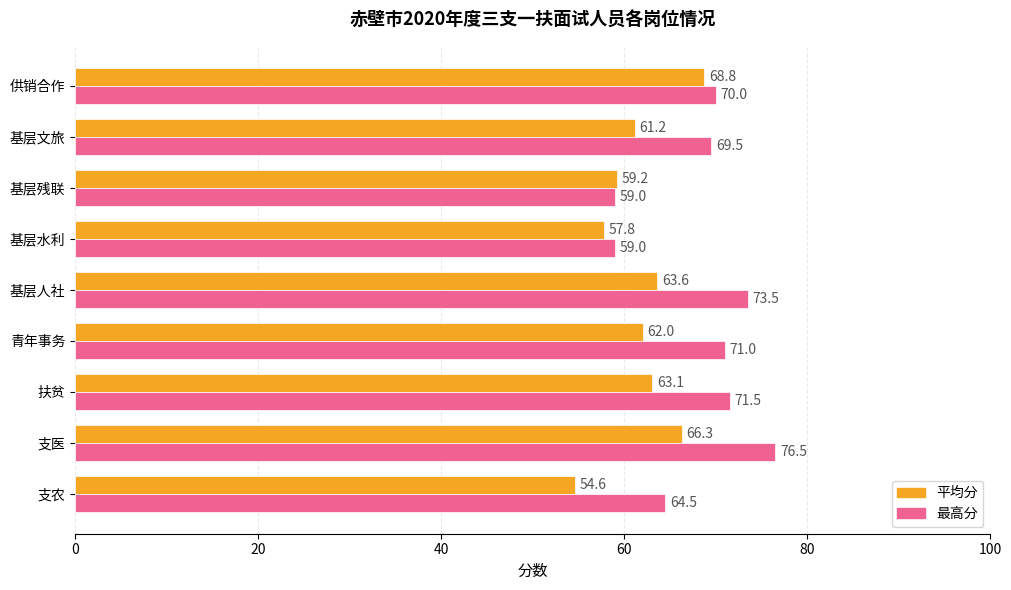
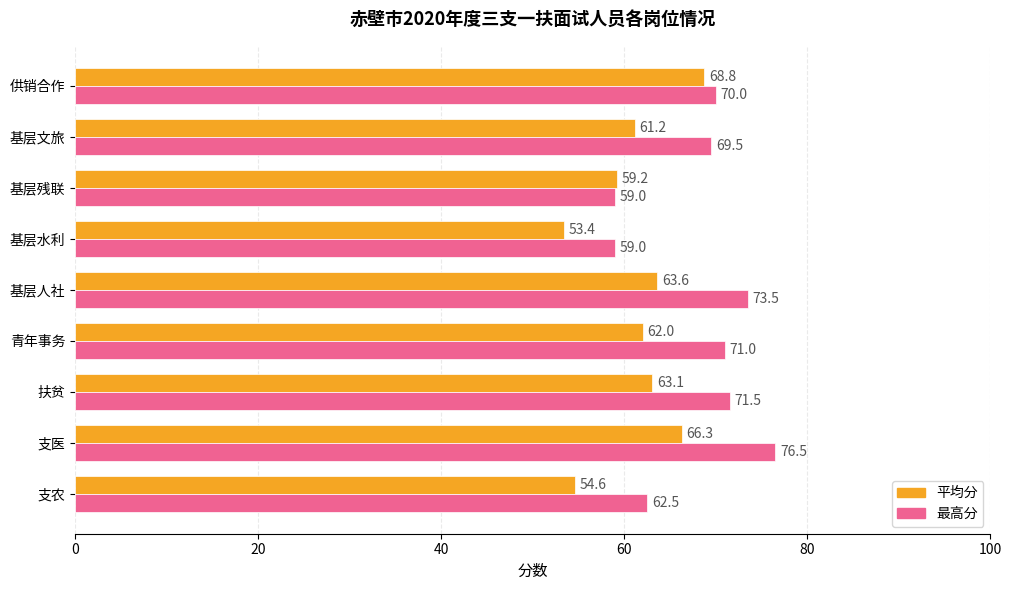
  {
    "平均分": {
      "供销合作": 68.8,
      "基层文旅": 61.2,
      "基层残联": 59.2,
-     "基层水利": 57.8,
+     "基层水利": 53.4,
      "基层人社": 63.6,
      "青年事务": 62.0,
      "扶贫": 63.1,
      "支医": 66.3,
      "支农": 54.6
    },
    "最高分": {
      "供销合作": 70.0,
      "基层文旅": 69.5,
      "基层残联": 59.0,
      "基层水利": 59.0,
      "基层人社": 73.5,
      "青年事务": 71.0,
      "扶贫": 71.5,
      "支医": 76.5,
-     "支农": 64.5
+     "支农": 62.5
    }
  }
